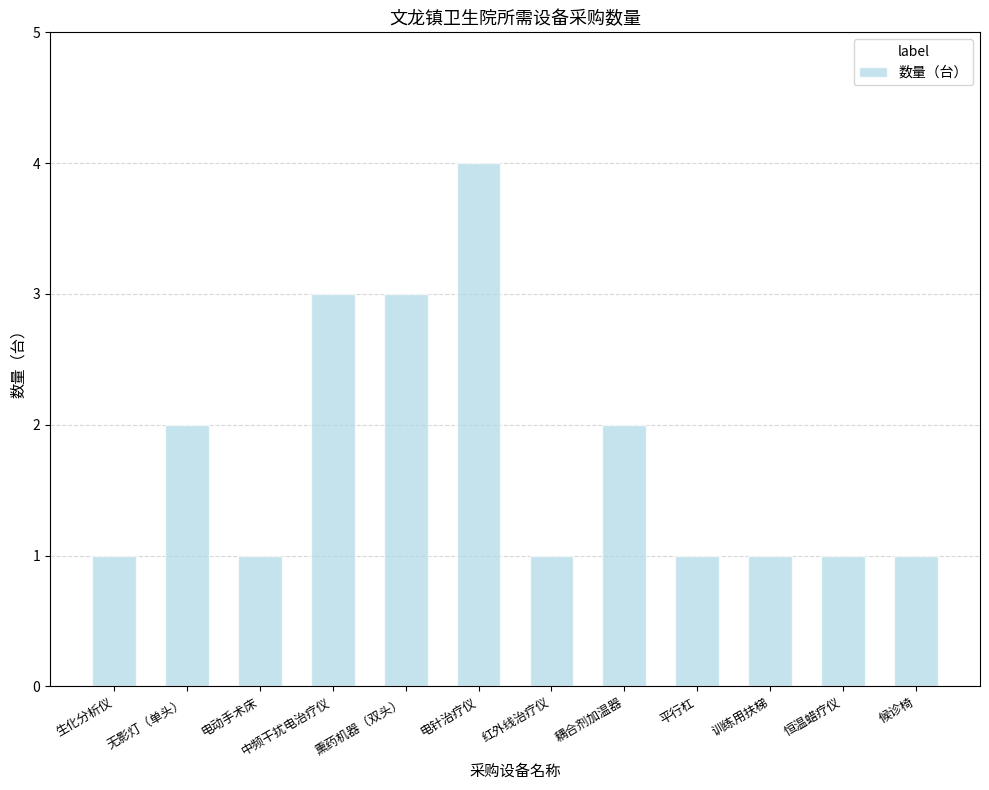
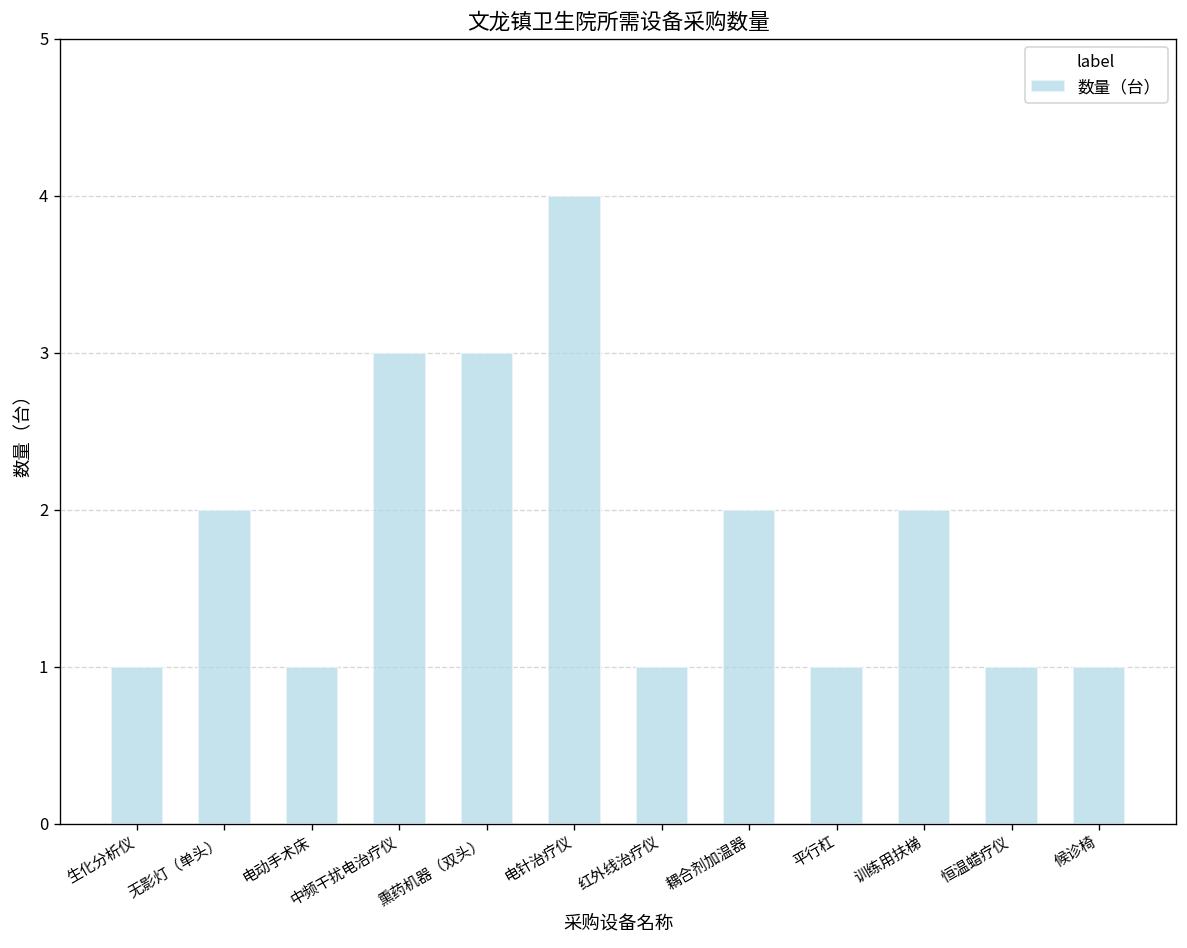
  {
    "生化分析仪": 1,
    "无影灯（单头）": 2,
    "电动手术床": 1,
    "中频干扰电治疗仪": 3,
    "熏药机器（双头）": 3,
    "电针治疗仪": 4,
    "红外线治疗仪": 1,
    "耦合剂加温器": 2,
    "平行杠": 1,
-   "训练用扶梯": 1,
+   "训练用扶梯": 2,
    "恒温蜡疗仪": 1,
    "候诊椅": 1
  }
